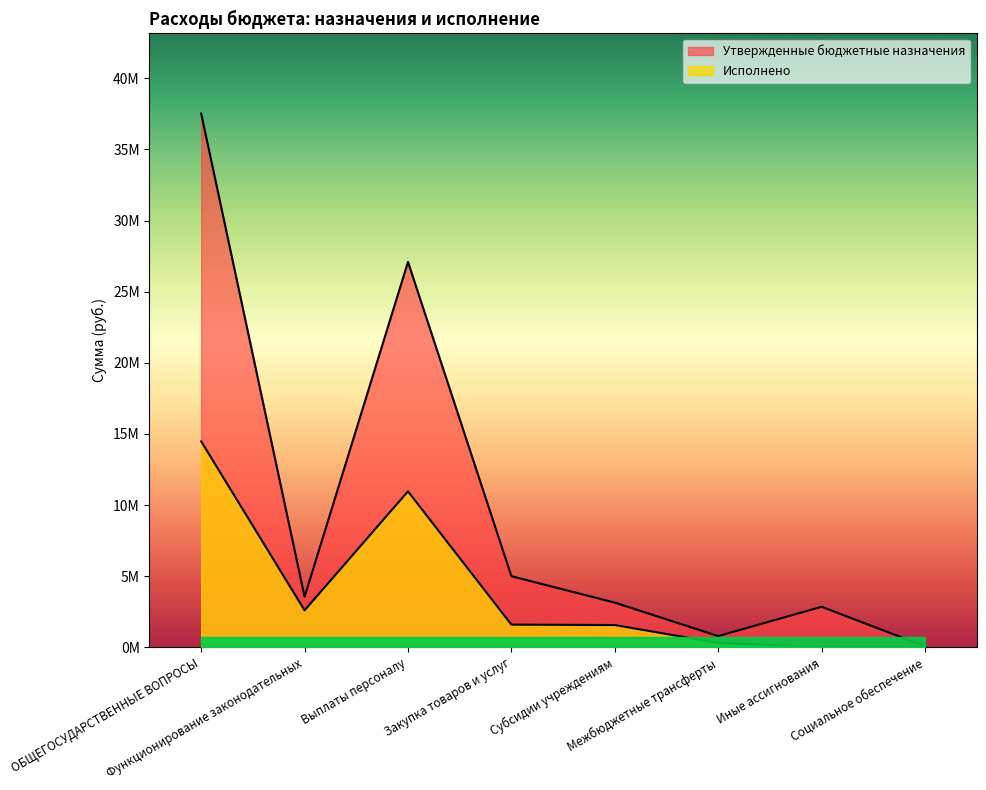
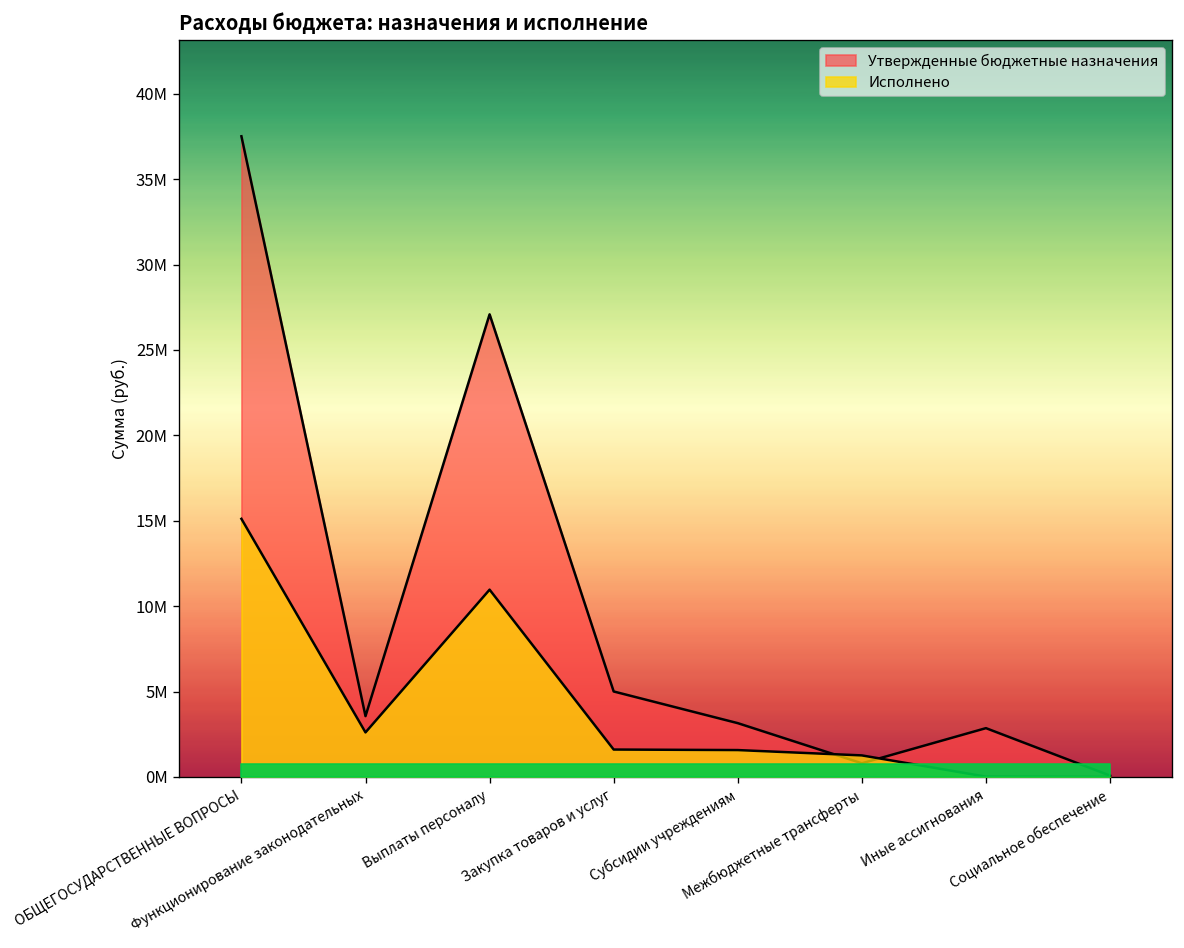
  {
    "Утвержденные бюджетные назначения": {
      "ОБЩЕГОСУДАРСТВЕННЫЕ ВОПРОСЫ": 37500000,
      "Функционирование законодательных": 3600000,
      "Выплаты персоналу": 27100000,
      "Закупка товаров и услуг": 5000000,
      "Субсидии учреждениям": 3200000,
      "Иные ассигнования": 2900000
    },
    "Исполнено": {
-     "ОБЩЕГОСУДАРСТВЕННЫЕ ВОПРОСЫ": 14500000,
+     "ОБЩЕГОСУДАРСТВЕННЫЕ ВОПРОСЫ": 15100000,
      "Функционирование законодательных": 2600000,
      "Выплаты персоналу": 11000000,
      "Закупка товаров и услуг": 1600000,
      "Субсидии учреждениям": 1600000,
-     "Межбюджетные трансферты": 300000,
+     "Межбюджетные трансферты": 1300000,
      "Иные ассигнования": 0
    }
  }
